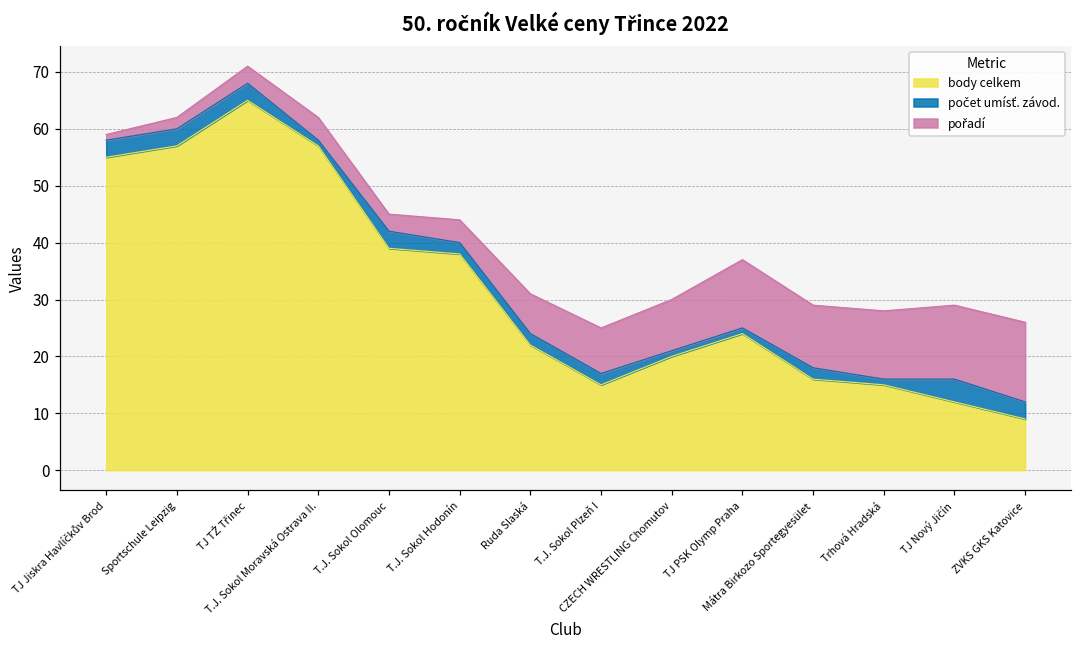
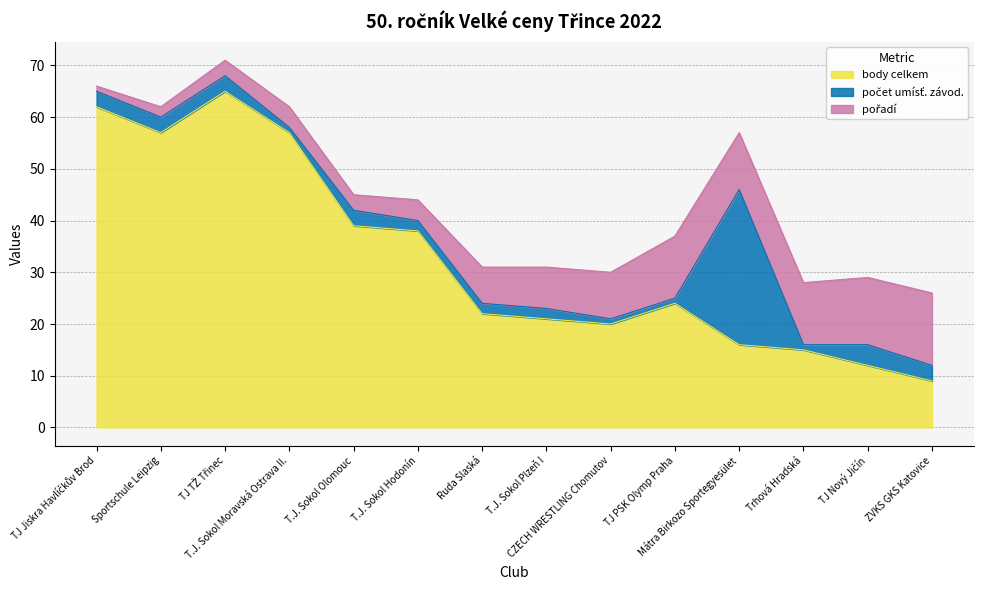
  {
    "body celkem": {
-     "TJ Jiskra Havlíčkův Brod": 55,
+     "TJ Jiskra Havlíčkův Brod": 62,
      "Sportschule Leipzig": 57,
      "TJ TŽ Třinec": 65,
      "T.J. Sokol Moravská Ostrava II.": 57,
      "T.J. Sokol Olomouc": 39,
      "T.J. Sokol Hodonín": 38,
      "Ruda Slaská": 22,
-     "T.J. Sokol Plzeň I": 15,
+     "T.J. Sokol Plzeň I": 21,
      "CZECH WRESTLING Chomutov": 20,
      "TJ PSK Olymp Praha": 24,
      "Mátra Birkozo Sportegyesület": 16,
      "Trhová Hradská": 15,
      "TJ Nový Jičín": 12,
      "ZVKS GKS Katovice": 9
    },
    "počet umísť. závod.": {
      "TJ Jiskra Havlíčkův Brod": 3,
      "Sportschule Leipzig": 3,
      "TJ TŽ Třinec": 3,
      "T.J. Sokol Moravská Ostrava II.": 1,
      "T.J. Sokol Olomouc": 3,
      "T.J. Sokol Hodonín": 2,
      "Ruda Slaská": 2,
      "T.J. Sokol Plzeň I": 2,
      "CZECH WRESTLING Chomutov": 1,
      "TJ PSK Olymp Praha": 1,
-     "Mátra Birkozo Sportegyesület": 2,
+     "Mátra Birkozo Sportegyesület": 30,
      "Trhová Hradská": 1,
      "TJ Nový Jičín": 4,
      "ZVKS GKS Katovice": 3
    },
    "pořadí": {
      "TJ Jiskra Havlíčkův Brod": 1,
      "Sportschule Leipzig": 2,
      "TJ TŽ Třinec": 3,
      "T.J. Sokol Moravská Ostrava II.": 4,
      "T.J. Sokol Olomouc": 3,
      "T.J. Sokol Hodonín": 4,
      "Ruda Slaská": 7,
      "T.J. Sokol Plzeň I": 8,
      "CZECH WRESTLING Chomutov": 9,
      "TJ PSK Olymp Praha": 12,
      "Mátra Birkozo Sportegyesület": 11,
      "Trhová Hradská": 12,
      "TJ Nový Jičín": 13,
      "ZVKS GKS Katovice": 14
    }
  }
